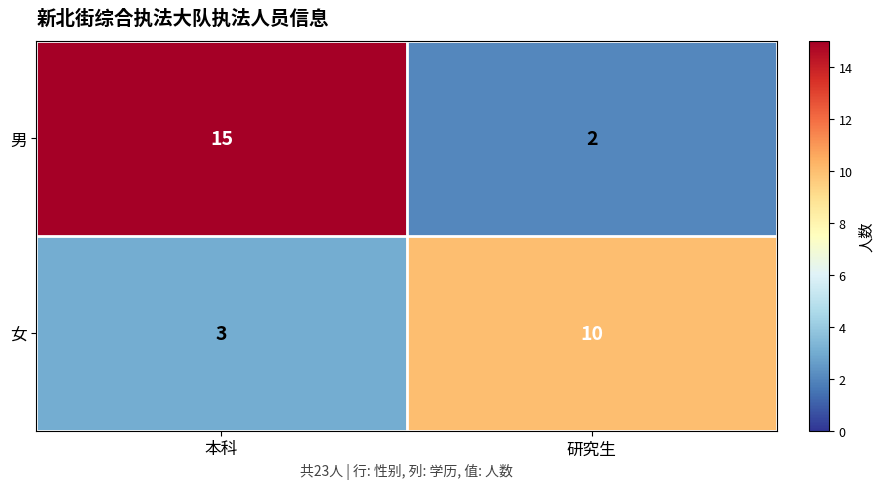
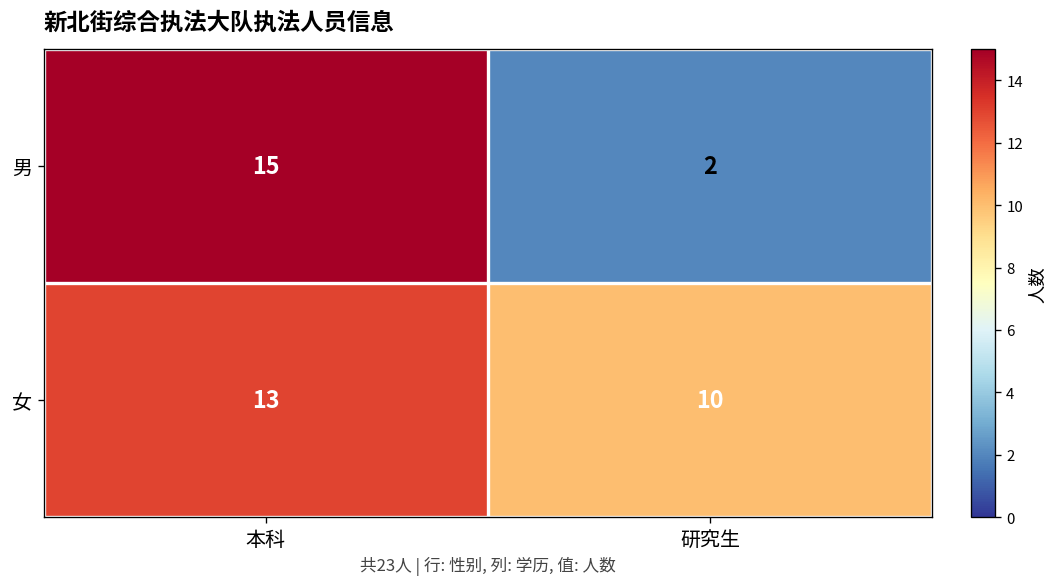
  {
    "男": {
      "本科": 15,
      "研究生": 2
    },
    "女": {
-     "本科": 3,
+     "本科": 13,
      "研究生": 10
    }
  }
